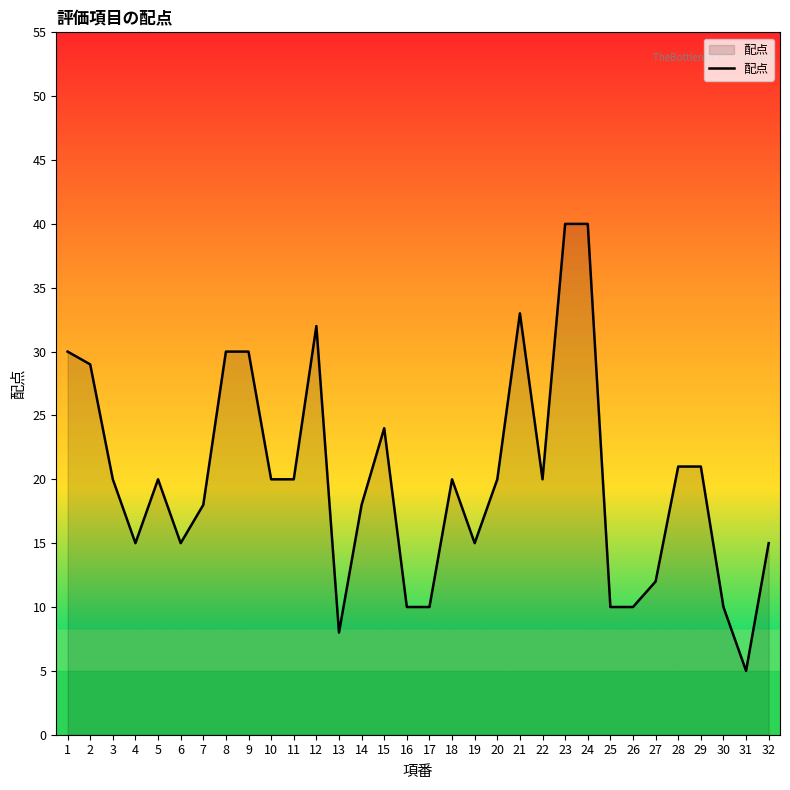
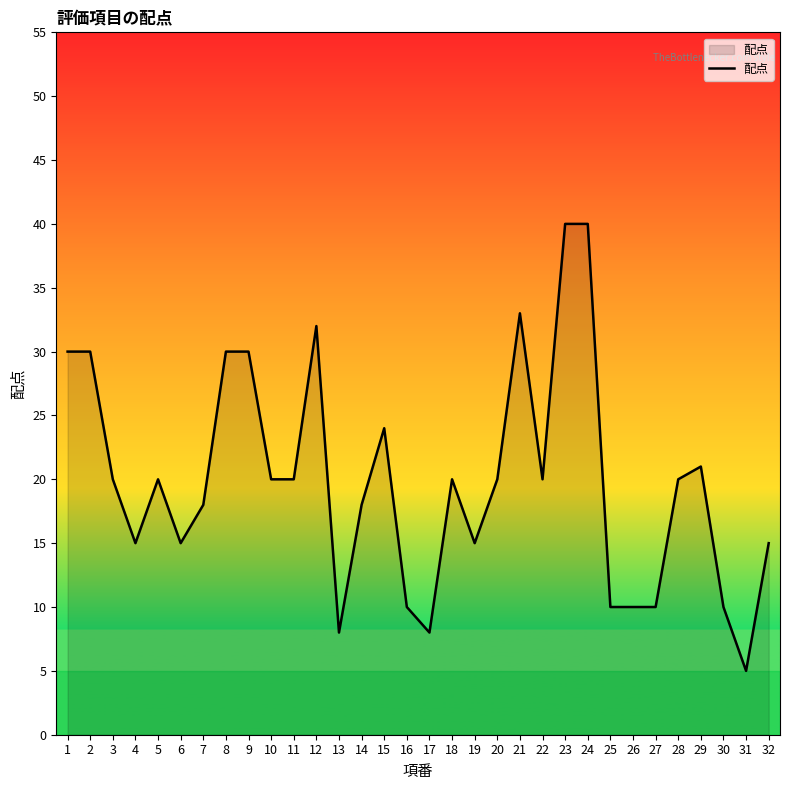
  {
    "1": 30,
-   "2": 29,
+   "2": 30,
    "3": 20,
    "4": 15,
    "5": 20,
    "6": 15,
    "7": 18,
    "8": 30,
    "9": 30,
    "10": 20,
    "11": 20,
    "12": 32,
    "13": 8,
    "14": 18,
    "15": 24,
    "16": 10,
-   "17": 10,
+   "17": 8,
    "18": 20,
    "19": 15,
    "20": 20,
    "21": 33,
    "22": 20,
    "23": 40,
    "24": 40,
    "25": 10,
    "26": 10,
-   "27": 12,
-   "28": 21,
+   "27": 10,
+   "28": 20,
    "29": 21,
    "30": 10,
    "31": 5,
    "32": 15
  }
